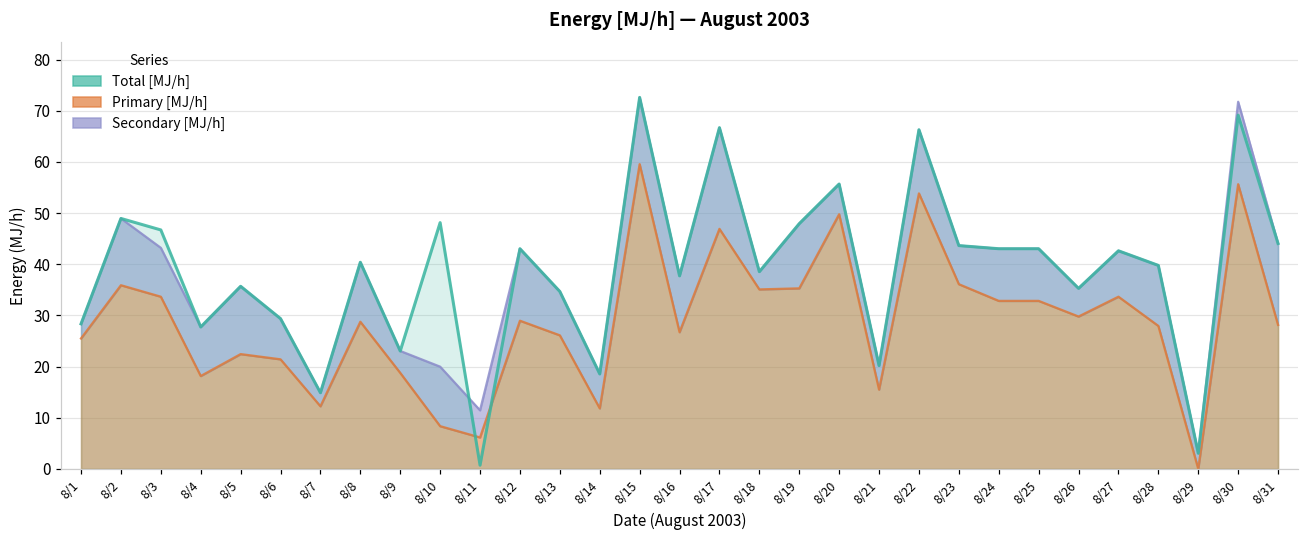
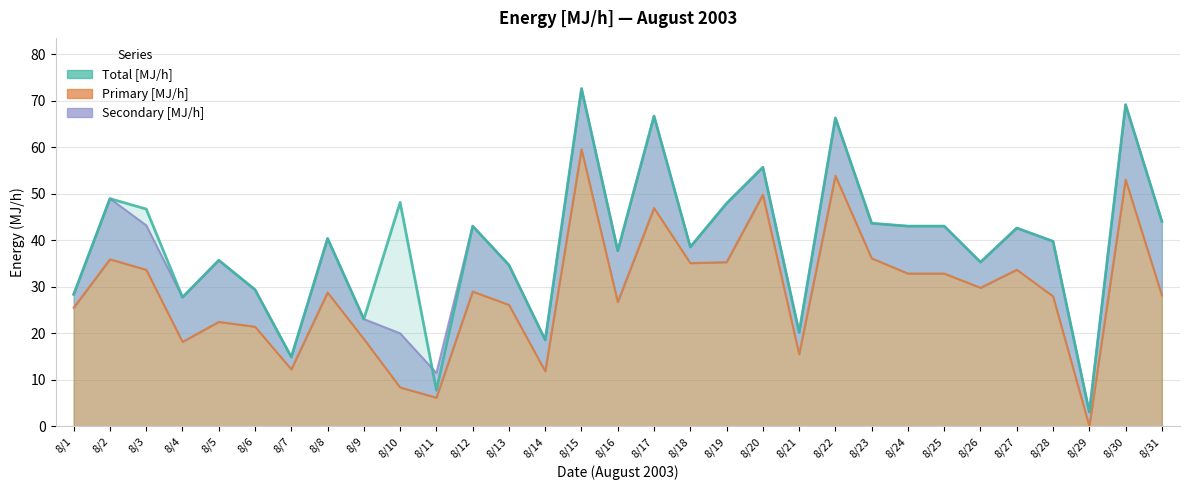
  {
    "Primary [MJ/h]": {
      "8/1": 26,
      "8/2": 36,
      "8/3": 34,
      "8/4": 18,
      "8/5": 22,
      "8/6": 21,
      "8/7": 12,
      "8/8": 29,
      "8/9": 19,
      "8/10": 8,
      "8/11": 6,
      "8/12": 29,
      "8/13": 26,
      "8/14": 12,
      "8/15": 60,
      "8/16": 27,
      "8/17": 47,
      "8/18": 35,
      "8/19": 35,
      "8/20": 50,
      "8/21": 16,
      "8/22": 54,
      "8/23": 36,
      "8/24": 33,
      "8/25": 33,
      "8/26": 30,
      "8/27": 34,
      "8/28": 28,
      "8/29": 0,
-     "8/30": 56,
+     "8/30": 53,
      "8/31": 28
    },
    "Secondary [MJ/h]": {
      "8/3": 10,
      "8/10": 12,
      "8/11": 5
    },
    "Total [MJ/h]": {
      "8/3": 47,
      "8/10": 48,
-     "8/11": 1
+     "8/11": 8
    }
  }
